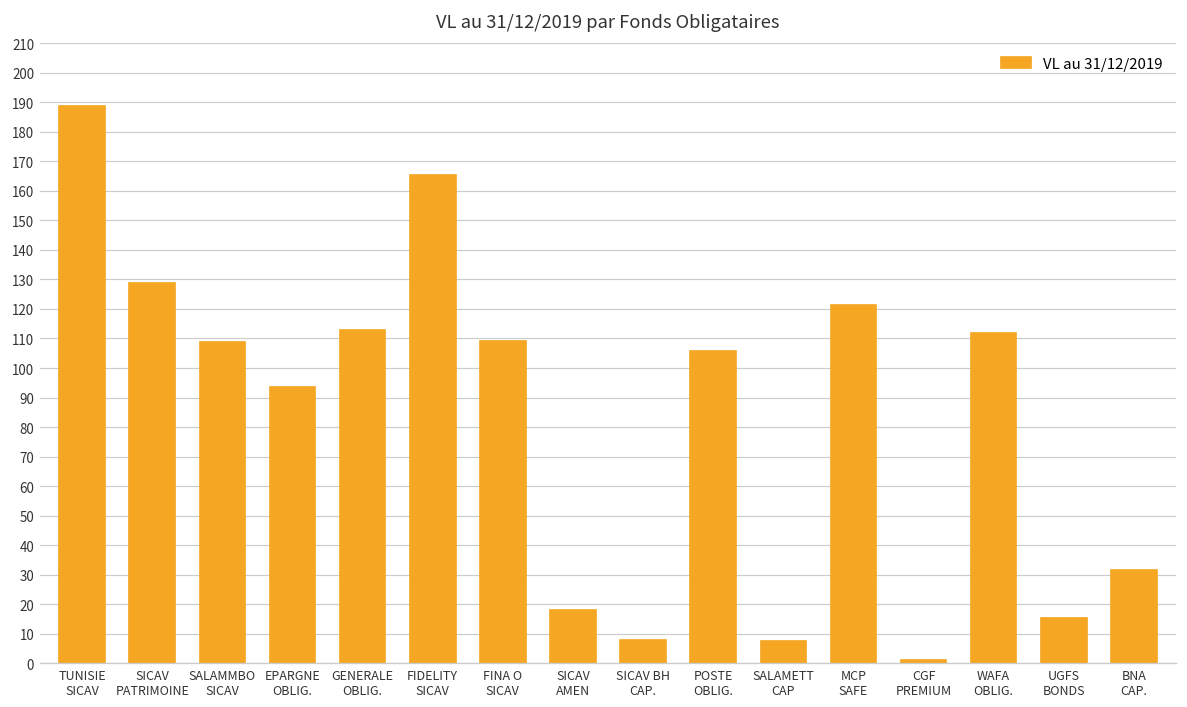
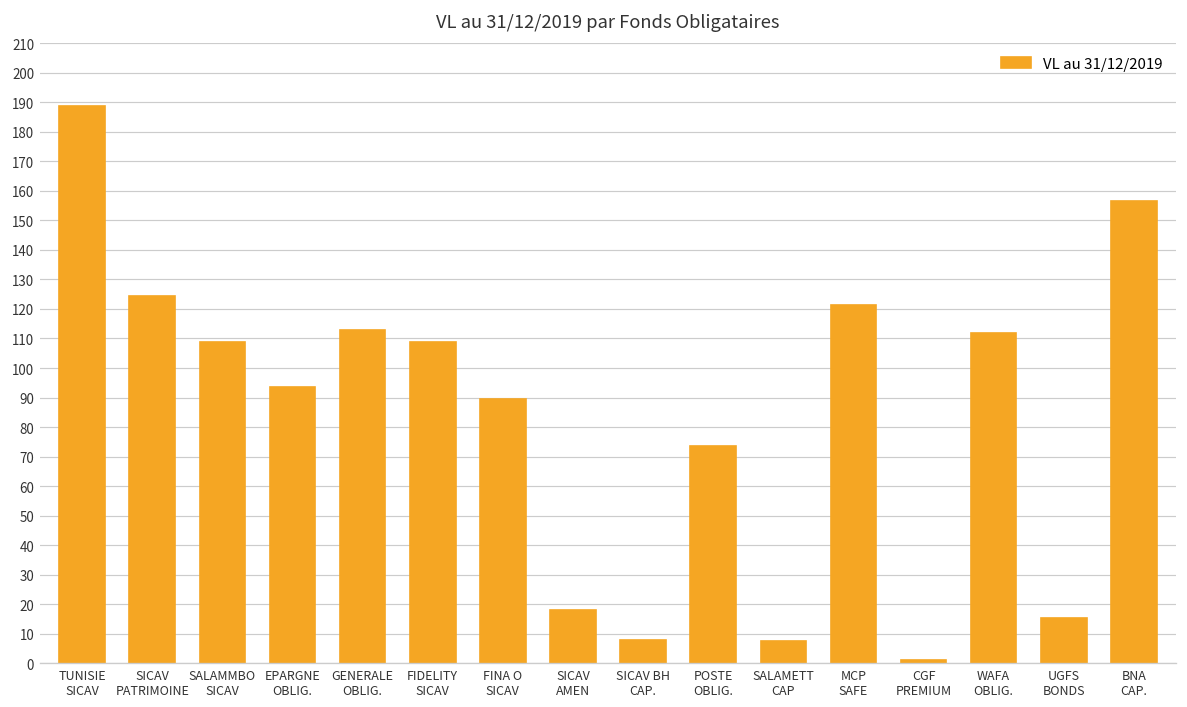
  {
    "TUNISIE SICAV": 189,
-   "SICAV PATRIMOINE": 129,
+   "SICAV PATRIMOINE": 124,
    "SALAMMBO SICAV": 109,
    "EPARGNE OBLIG.": 94,
    "GENERALE OBLIG.": 113,
-   "FIDELITY SICAV": 165,
-   "FINA O SICAV": 109,
+   "FIDELITY SICAV": 109,
+   "FINA O SICAV": 90,
    "SICAV AMEN": 18,
    "SICAV BH CAP.": 8,
-   "POSTE OBLIG.": 106,
+   "POSTE OBLIG.": 73,
    "SALAMETT CAP": 7,
    "MCP SAFE": 121,
    "CGF PREMIUM": 1,
    "WAFA OBLIG.": 112,
    "UGFS BONDS": 15,
-   "BNA CAP.": 32
+   "BNA CAP.": 157
  }
